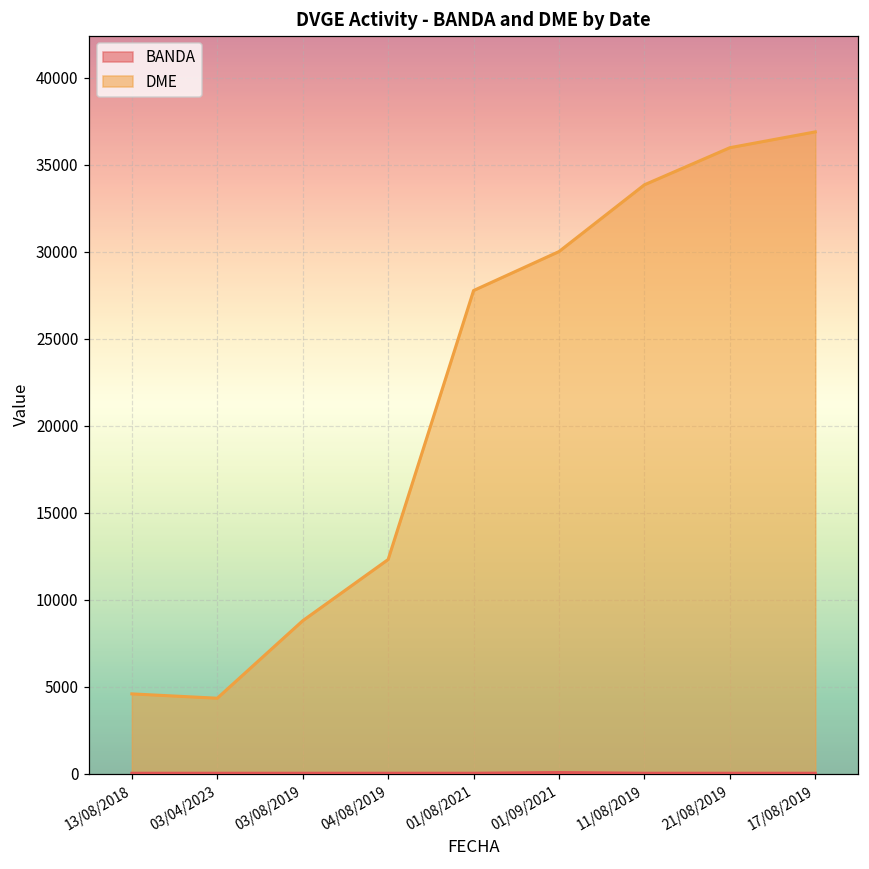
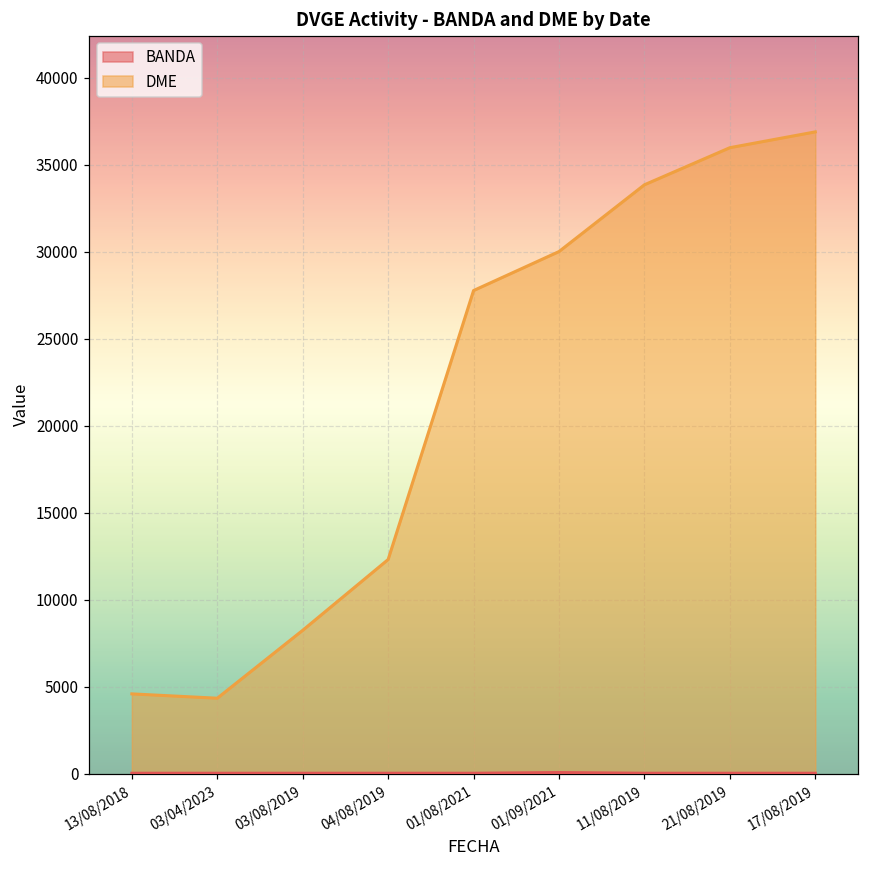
  {
    "BANDA": {
      "13/08/2018": 0,
      "03/04/2023": 0,
      "03/08/2019": 0,
      "04/08/2019": 0,
      "01/08/2021": 0,
      "01/09/2021": 100,
      "11/08/2019": 0,
      "21/08/2019": 0,
      "17/08/2019": 0
    },
    "DME": {
      "13/08/2018": 4600,
      "03/04/2023": 4400,
-     "03/08/2019": 8800,
+     "03/08/2019": 8300,
      "04/08/2019": 12300,
      "01/08/2021": 27800,
      "01/09/2021": 30000,
      "11/08/2019": 33900,
      "21/08/2019": 36000,
      "17/08/2019": 36900
    }
  }
